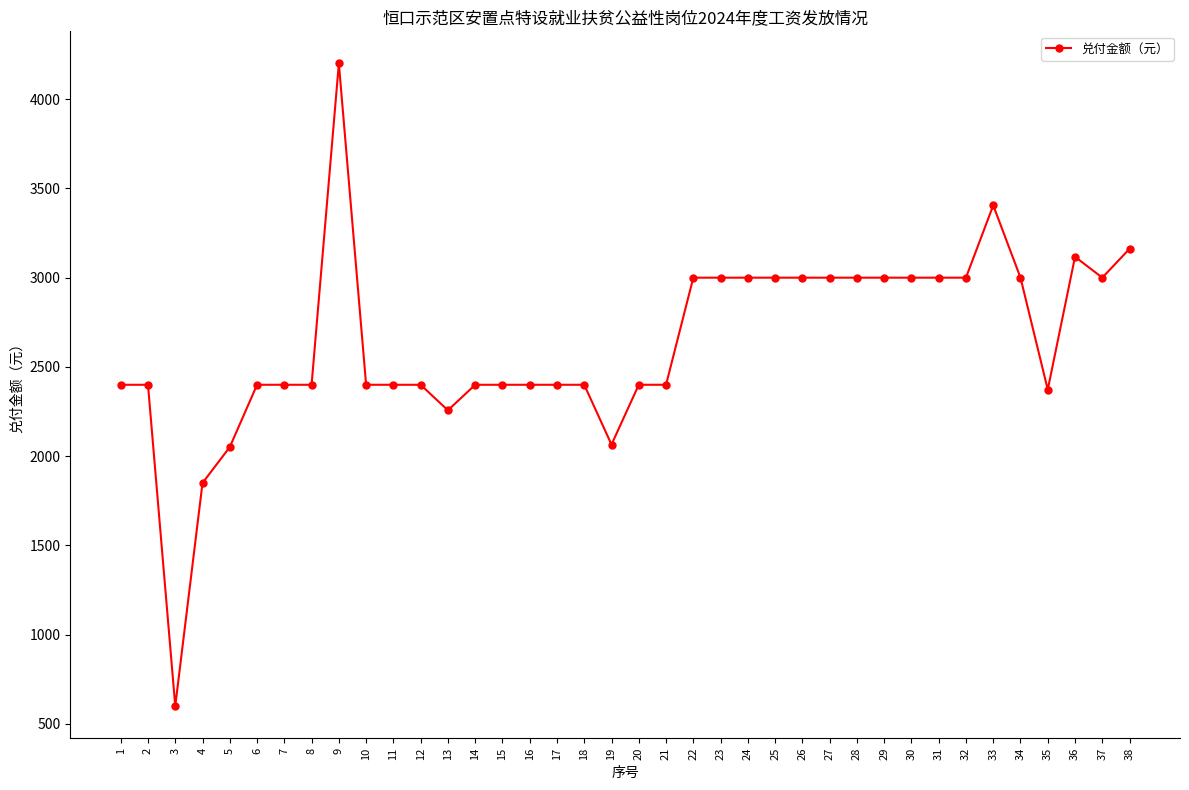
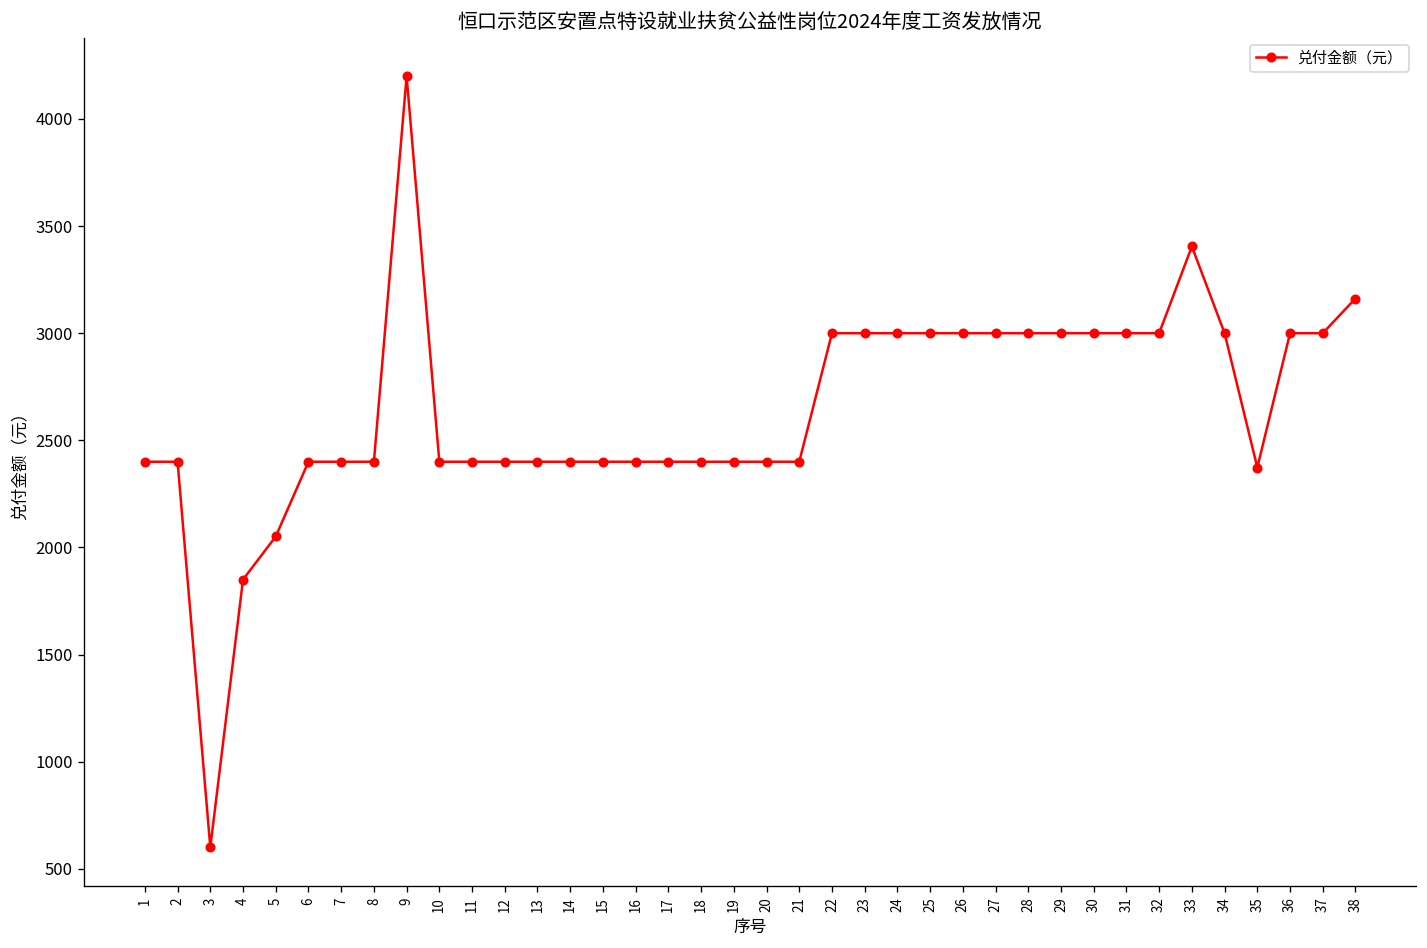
  {
    "1": 2400,
    "2": 2400,
    "3": 600,
    "4": 1850,
    "5": 2050,
    "6": 2400,
    "7": 2400,
    "8": 2400,
    "9": 4200,
    "10": 2400,
    "11": 2400,
    "12": 2400,
-   "13": 2260,
+   "13": 2400,
    "14": 2400,
    "15": 2400,
    "16": 2400,
    "17": 2400,
    "18": 2400,
-   "19": 2070,
+   "19": 2400,
    "20": 2400,
    "21": 2400,
    "22": 3000,
    "23": 3000,
    "24": 3000,
    "25": 3000,
    "26": 3000,
    "27": 3000,
    "28": 3000,
    "29": 3000,
    "30": 3000,
    "31": 3000,
    "32": 3000,
    "33": 3410,
    "34": 3000,
    "35": 2370,
-   "36": 3120,
+   "36": 3000,
    "37": 3000,
    "38": 3160
  }
